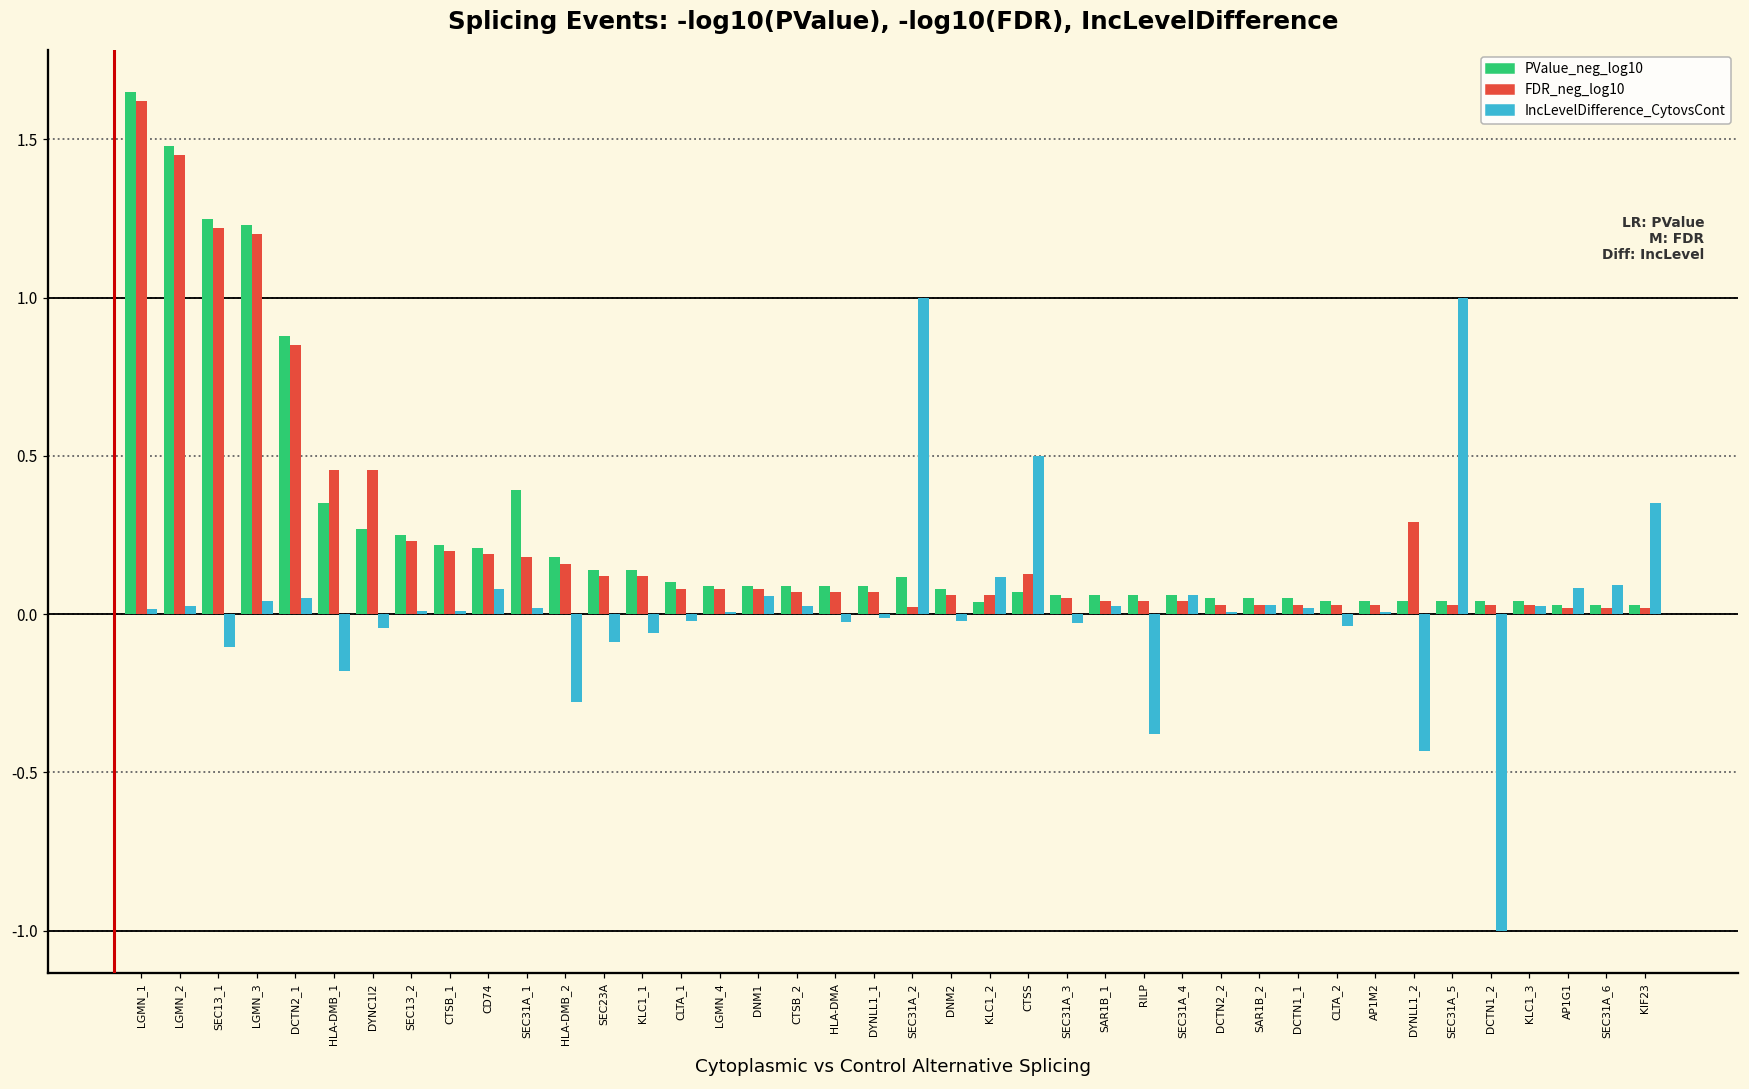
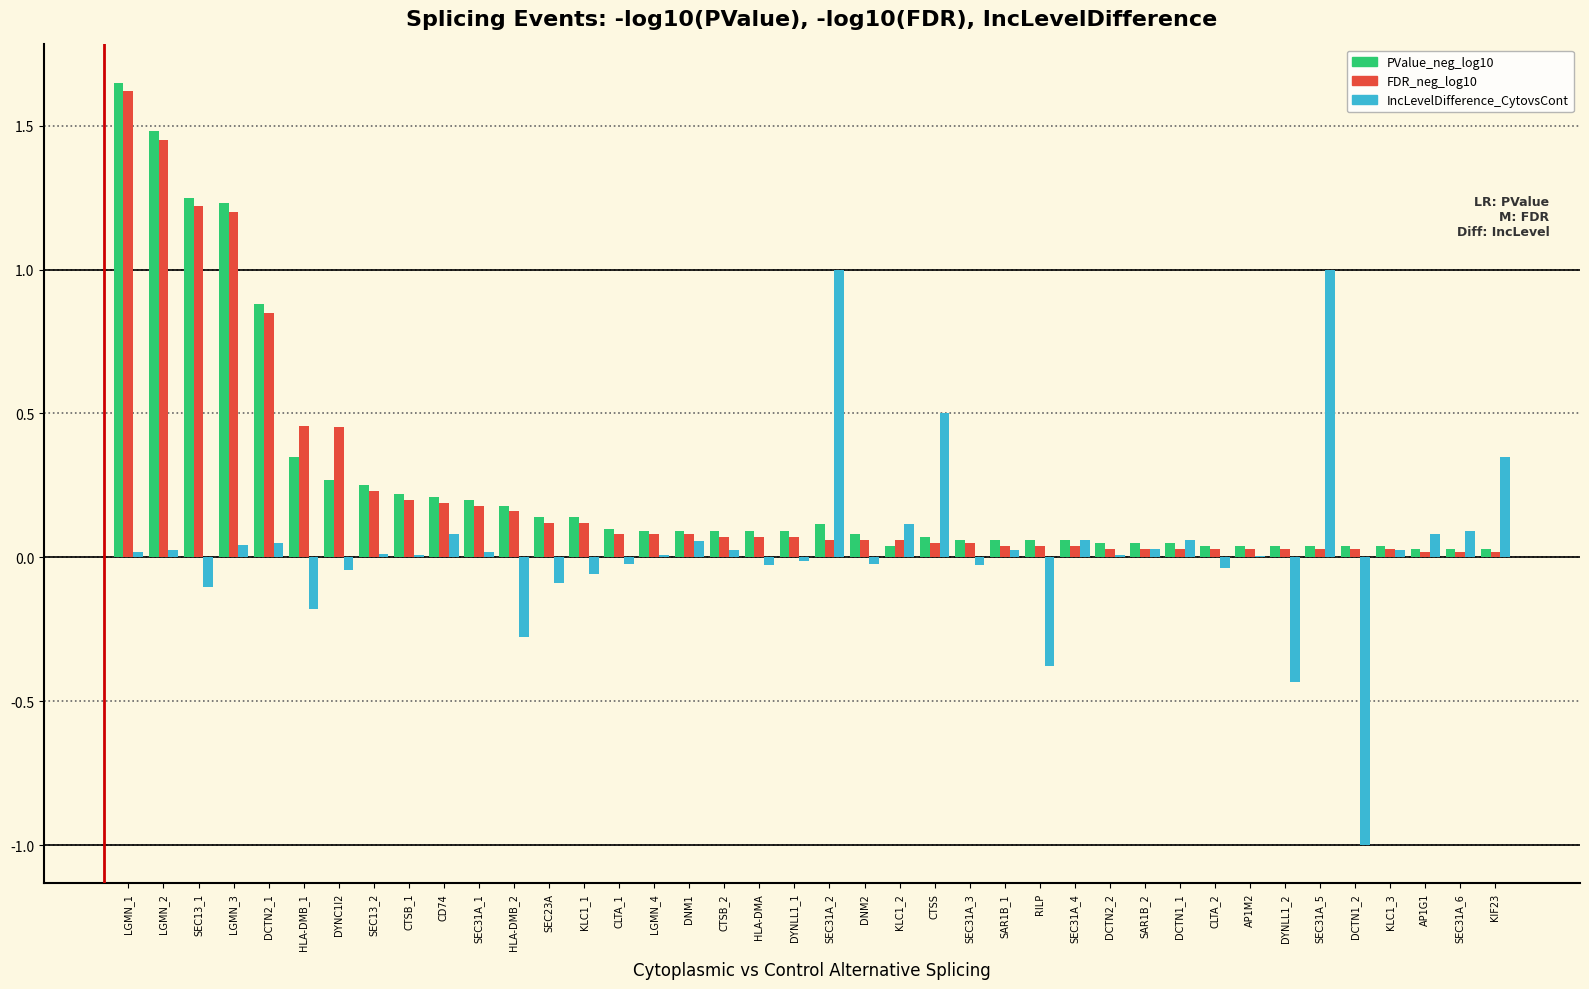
  {
    "PValue_neg_log10": {
      "LGMN_1": 1.65,
      "LGMN_2": 1.48,
      "SEC13_1": 1.25,
      "LGMN_3": 1.23,
      "DCTN2_1": 0.88,
      "HLA-DMB_1": 0.35,
      "DYNC1I2": 0.27,
      "SEC13_2": 0.25,
      "CTSB_1": 0.22,
      "CD74": 0.21,
-     "SEC31A_1": 0.39,
+     "SEC31A_1": 0.20,
      "HLA-DMB_2": 0.18,
      "SEC23A": 0.14,
      "KLC1_1": 0.14,
      "CLTA_1": 0.10,
      "LGMN_4": 0.09,
      "DNM1": 0.09,
      "CTSB_2": 0.09,
      "HLA-DMA": 0.09,
      "DYNLL1_1": 0.09,
      "SEC31A_2": 0.12,
      "DNM2": 0.08,
      "KLC1_2": 0.04,
      "CTSS": 0.07,
      "SEC31A_3": 0.06,
      "SAR1B_1": 0.06,
      "RILP": 0.06,
      "SEC31A_4": 0.06,
      "DCTN2_2": 0.05,
      "SAR1B_2": 0.05,
      "DCTN1_1": 0.05,
      "CLTA_2": 0.04,
      "AP1M2": 0.04,
      "DYNLL1_2": 0.04,
      "SEC31A_5": 0.04,
      "DCTN1_2": 0.04,
      "KLC1_3": 0.04,
      "AP1G1": 0.03,
      "SEC31A_6": 0.03,
      "KIF23": 0.03
    },
    "FDR_neg_log10": {
      "LGMN_1": 1.62,
      "LGMN_2": 1.45,
      "SEC13_1": 1.22,
      "LGMN_3": 1.20,
      "DCTN2_1": 0.85,
      "HLA-DMB_1": 0.46,
      "DYNC1I2": 0.45,
      "SEC13_2": 0.23,
      "CTSB_1": 0.20,
      "CD74": 0.19,
      "SEC31A_1": 0.18,
      "HLA-DMB_2": 0.16,
      "SEC23A": 0.12,
      "KLC1_1": 0.12,
      "CLTA_1": 0.08,
      "LGMN_4": 0.08,
      "DNM1": 0.08,
      "CTSB_2": 0.07,
      "HLA-DMA": 0.07,
      "DYNLL1_1": 0.07,
-     "SEC31A_2": 0.02,
+     "SEC31A_2": 0.06,
      "DNM2": 0.06,
      "KLC1_2": 0.06,
-     "CTSS": 0.13,
+     "CTSS": 0.05,
      "SEC31A_3": 0.05,
      "SAR1B_1": 0.04,
      "RILP": 0.04,
      "SEC31A_4": 0.04,
      "DCTN2_2": 0.03,
      "SAR1B_2": 0.03,
      "DCTN1_1": 0.03,
      "CLTA_2": 0.03,
      "AP1M2": 0.03,
-     "DYNLL1_2": 0.29,
+     "DYNLL1_2": 0.03,
      "SEC31A_5": 0.03,
      "DCTN1_2": 0.03,
      "KLC1_3": 0.03,
      "AP1G1": 0.02,
      "SEC31A_6": 0.02,
      "KIF23": 0.02
    },
    "IncLevelDifference_CytovsCont": {
      "LGMN_1": 0.02,
      "LGMN_2": 0.03,
      "SEC13_1": -0.10,
      "LGMN_3": 0.04,
      "DCTN2_1": 0.05,
      "HLA-DMB_1": -0.18,
      "DYNC1I2": -0.04,
      "SEC13_2": 0.01,
      "CTSB_1": 0.01,
      "CD74": 0.08,
      "SEC31A_1": 0.02,
      "HLA-DMB_2": -0.28,
      "SEC23A": -0.09,
      "KLC1_1": -0.06,
      "CLTA_1": -0.02,
      "DNM1": 0.06,
      "CTSB_2": 0.03,
      "HLA-DMA": -0.03,
      "DYNLL1_1": -0.01,
      "SEC31A_2": 1.00,
      "DNM2": -0.02,
      "KLC1_2": 0.12,
      "CTSS": 0.50,
      "SEC31A_3": -0.03,
      "SAR1B_1": 0.03,
      "RILP": -0.38,
      "SEC31A_4": 0.06,
      "SAR1B_2": 0.03,
-     "DCTN1_1": 0.02,
+     "DCTN1_1": 0.06,
      "CLTA_2": -0.04,
      "DYNLL1_2": -0.43,
      "SEC31A_5": 1.00,
      "DCTN1_2": -1.00,
      "KLC1_3": 0.03,
      "AP1G1": 0.08,
      "SEC31A_6": 0.09,
      "KIF23": 0.35
    }
  }
